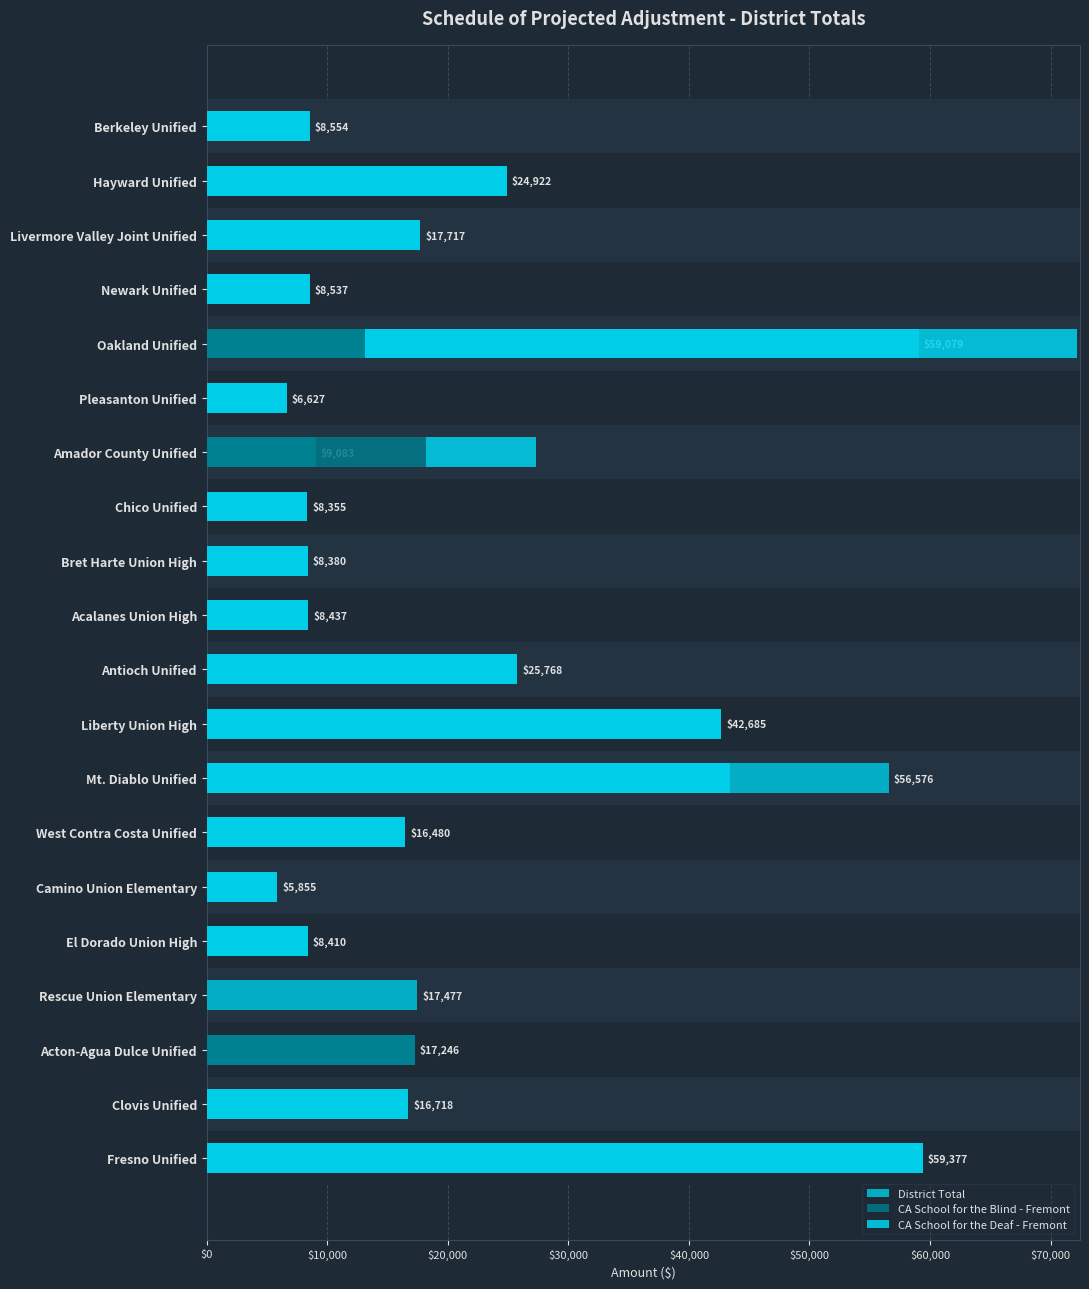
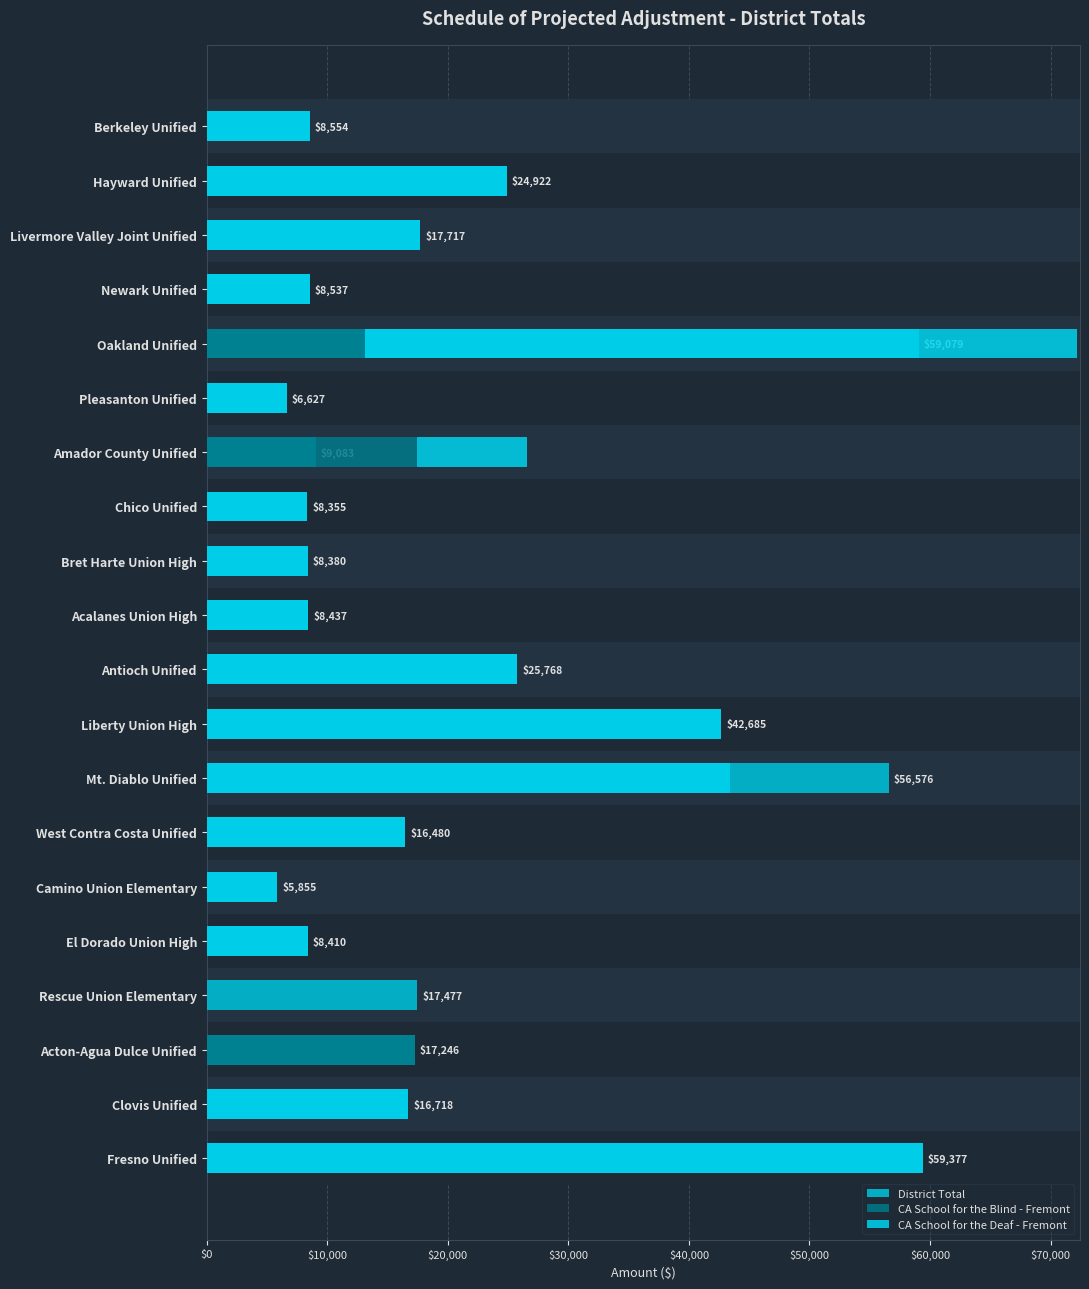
  {
    "CA School for the Blind - Fremont": {
      "Berkeley Unified": "$0",
      "Hayward Unified": "$0",
      "Livermore Valley Joint Unified": "$0",
      "Newark Unified": "$0",
      "Pleasanton Unified": "$0",
-     "Amador County Unified": "$18,200",
+     "Amador County Unified": "$17,500",
      "Chico Unified": "$0",
      "Bret Harte Union High": "$0",
      "Acalanes Union High": "$0",
      "Antioch Unified": "$0",
      "Liberty Union High": "$0",
      "Mt. Diablo Unified": "$0",
      "West Contra Costa Unified": "$0",
      "Camino Union Elementary": "$0",
      "El Dorado Union High": "$0",
      "Rescue Union Elementary": "$0",
      "Clovis Unified": "$0",
      "Fresno Unified": "$0"
    }
  }
